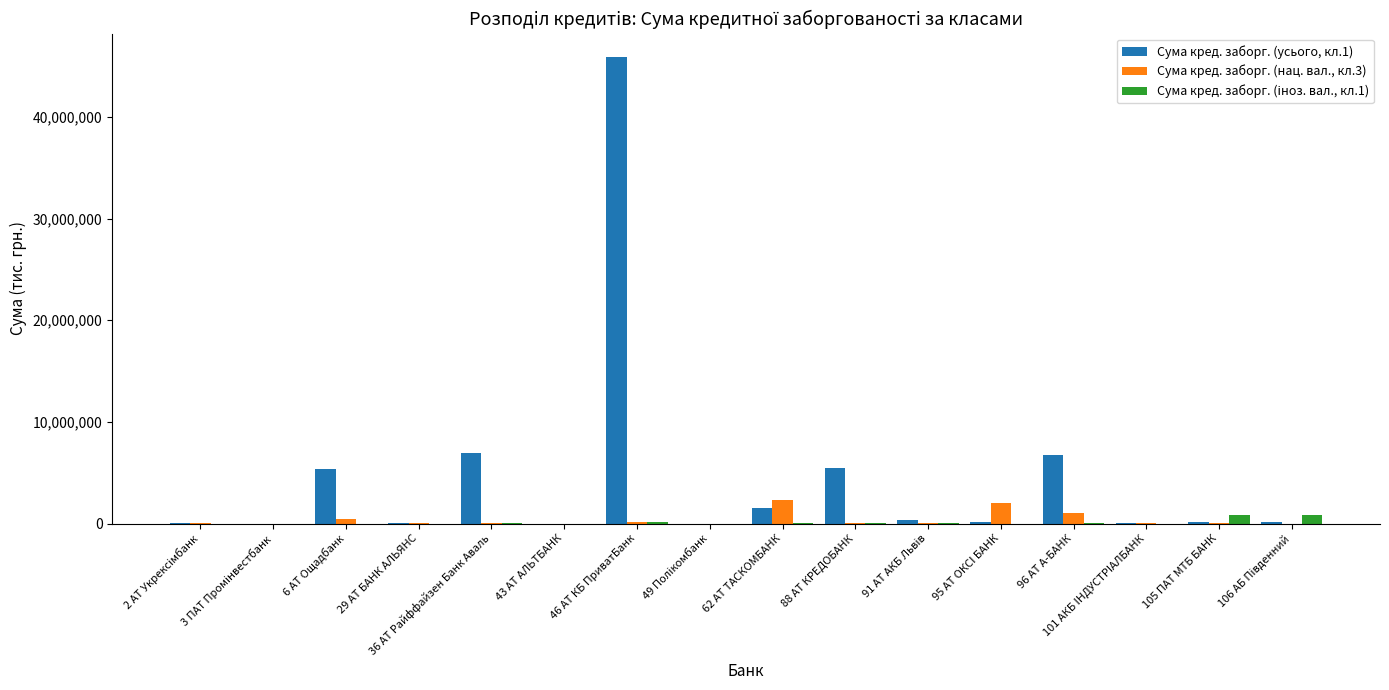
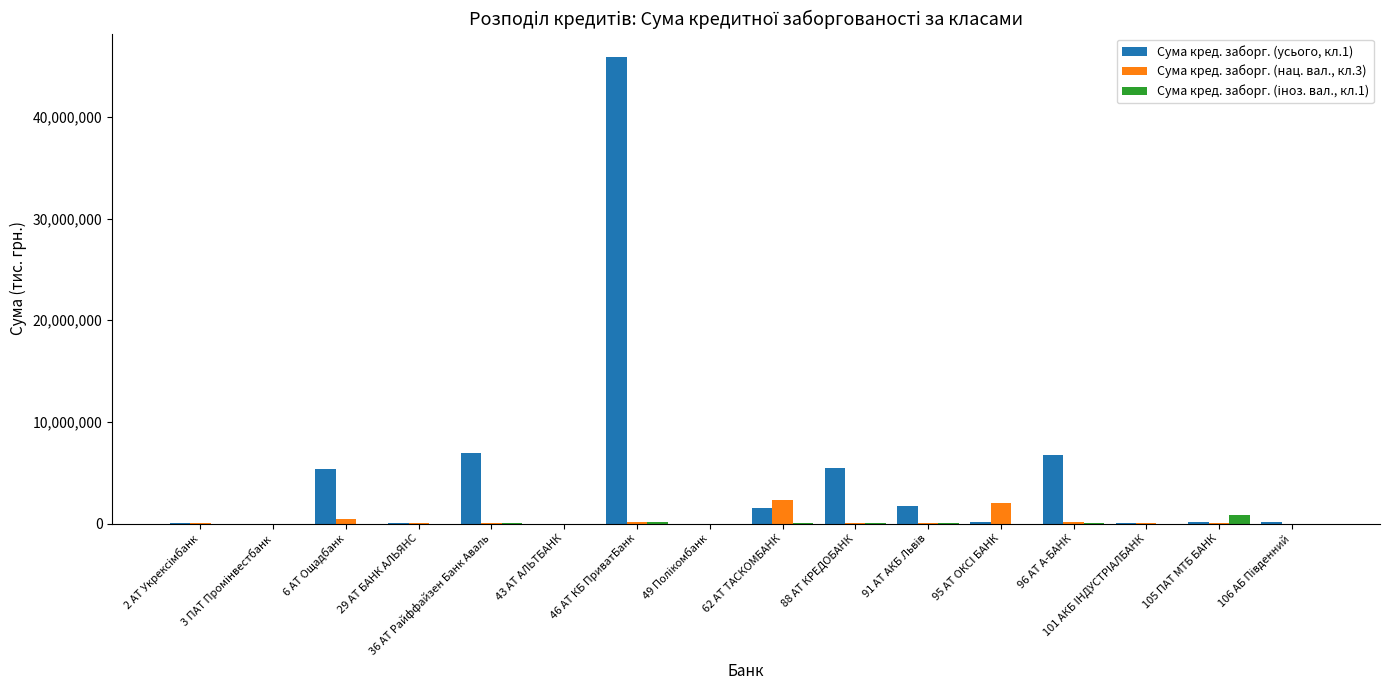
  {
    "Сума кред. заборг. (усього, кл.1)": {
      "3 ПАТ Промінвестбанк": "0",
      "6 АТ Ощадбанк": "5,300,000",
      "36 АТ Райффайзен Банк Аваль": "6,900,000",
      "46 АТ КБ ПриватБанк": "45,900,000",
      "62 АТ ТАСКОМБАНК": "1,500,000",
      "88 АТ КРЕДОБАНК": "5,500,000",
-     "91 АТ АКБ Львів": "300,000",
+     "91 АТ АКБ Львів": "1,700,000",
      "96 АТ А-БАНК": "6,700,000"
    },
    "Сума кред. заборг. (нац. вал., кл.3)": {
      "3 ПАТ Промінвестбанк": "0",
      "6 АТ Ощадбанк": "500,000",
      "62 АТ ТАСКОМБАНК": "2,300,000",
      "95 АТ ОКСІ БАНК": "2,000,000",
-     "96 АТ А-БАНК": "1,100,000"
+     "96 АТ А-БАНК": "100,000"
    },
    "Сума кред. заборг. (іноз. вал., кл.1)": {
      "2 АТ Укрексімбанк": "0",
      "3 ПАТ Промінвестбанк": "0",
      "29 АТ БАНК АЛЬЯНС": "0",
      "43 АТ АЛЬТБАНК": "0",
      "49 Полікомбанк": "0",
      "95 АТ ОКСІ БАНК": "0",
      "101 АКБ ІНДУСТРІАЛБАНК": "0",
      "105 ПАТ МТБ БАНК": "800,000",
-     "106 АБ Південний": "800,000"
+     "106 АБ Південний": "0"
    }
  }
